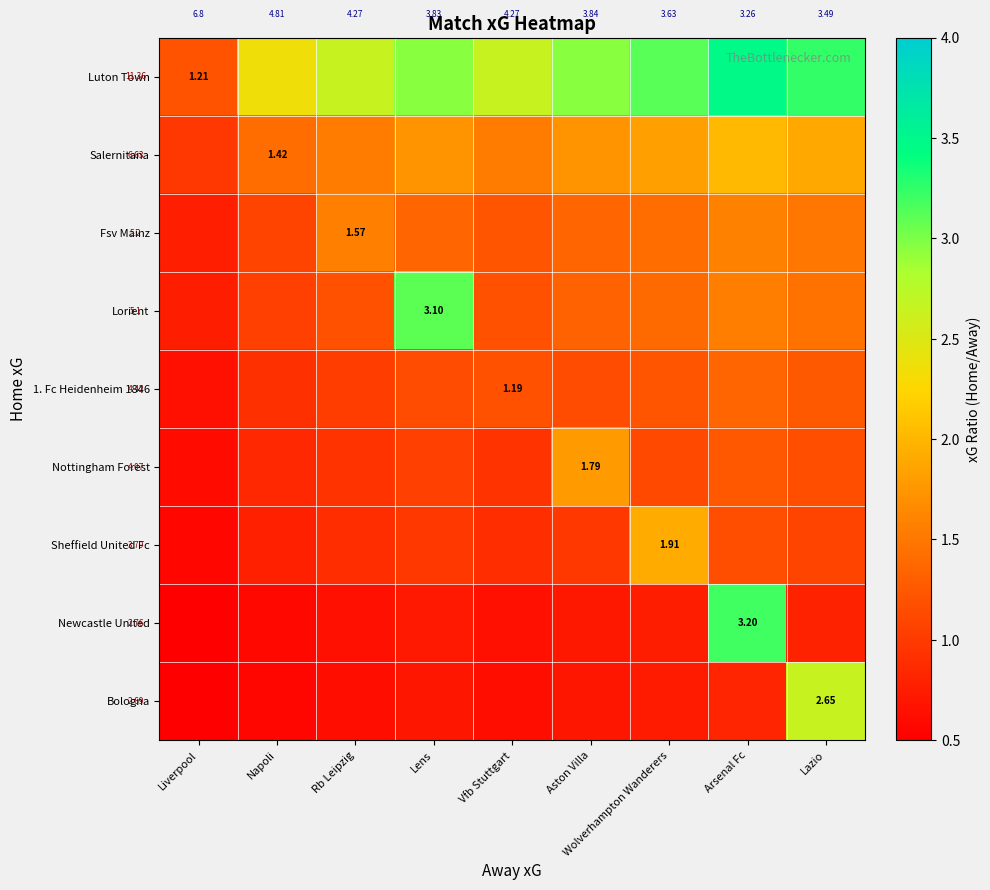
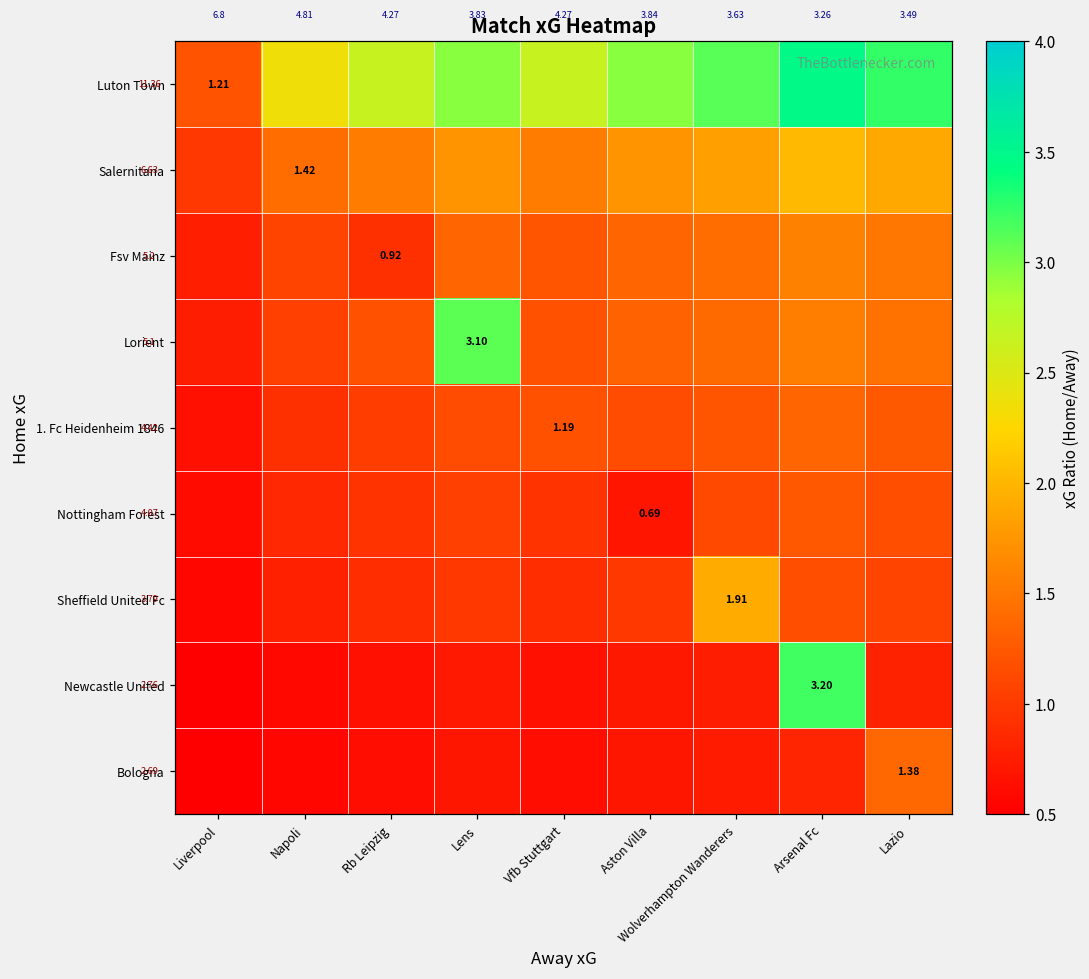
  {
    "Luton Town": {
      "Liverpool": 1.21
    },
    "Salernitana": {
      "Napoli": 1.42
    },
    "Fsv Mainz": {
-     "Rb Leipzig": 1.57
+     "Rb Leipzig": 0.92
    },
    "Lorient": {
      "Lens": 3.10
    },
    "1. Fc Heidenheim 1846": {
      "Vfb Stuttgart": 1.19
    },
    "Nottingham Forest": {
-     "Aston Villa": 1.79
+     "Aston Villa": 0.69
    },
    "Sheffield United Fc": {
      "Wolverhampton Wanderers": 1.91
    },
    "Newcastle United": {
      "Arsenal Fc": 3.20
    },
    "Bologna": {
-     "Lazio": 2.65
+     "Lazio": 1.38
    }
  }
